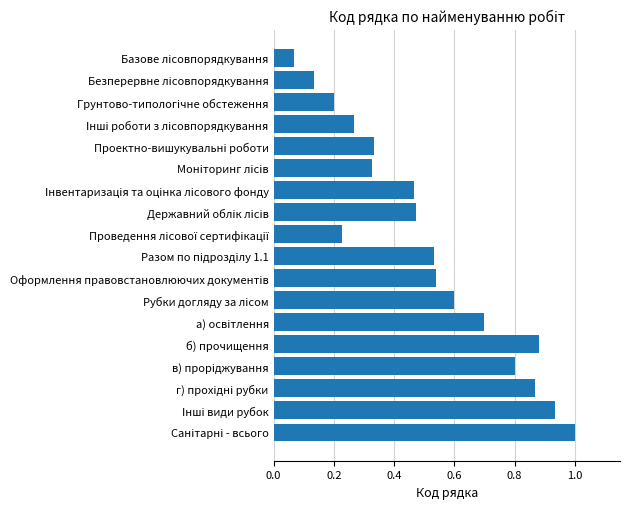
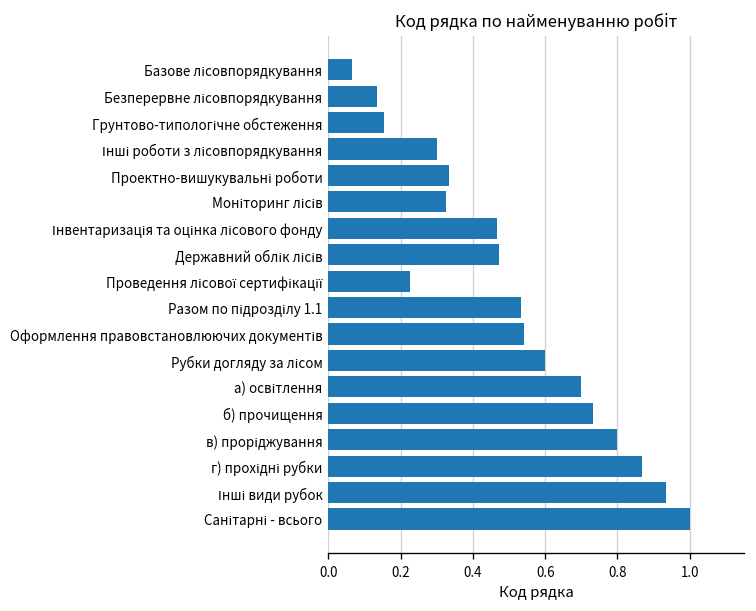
  {
    "Базове лісовпорядкування": 0.07,
    "Безперервне лісовпорядкування": 0.13,
-   "Грунтово-типологічне обстеження": 0.20,
-   "Інші роботи з лісовпорядкування": 0.27,
+   "Грунтово-типологічне обстеження": 0.15,
+   "Інші роботи з лісовпорядкування": 0.30,
    "Проектно-вишукувальні роботи": 0.33,
    "Моніторинг лісів": 0.33,
    "Інвентаризація та оцінка лісового фонду": 0.47,
    "Державний облік лісів": 0.47,
    "Проведення лісової сертифікації": 0.23,
    "Разом по підрозділу 1.1": 0.53,
    "Оформлення правовстановлюючих документів": 0.54,
    "Рубки догляду за лісом": 0.60,
    "а) освітлення": 0.70,
-   "б) прочищення": 0.88,
+   "б) прочищення": 0.73,
    "в) проріджування": 0.80,
    "г) прохідні рубки": 0.87,
    "Інші види рубок": 0.93,
    "Санітарні - всього": 1.00
  }
